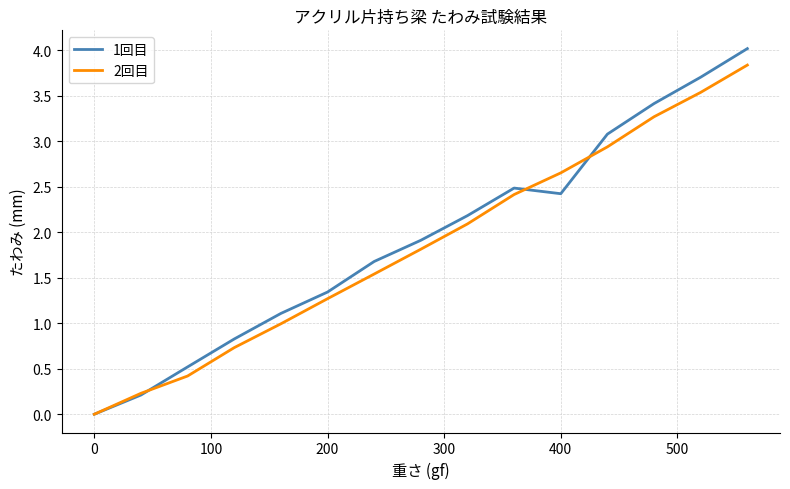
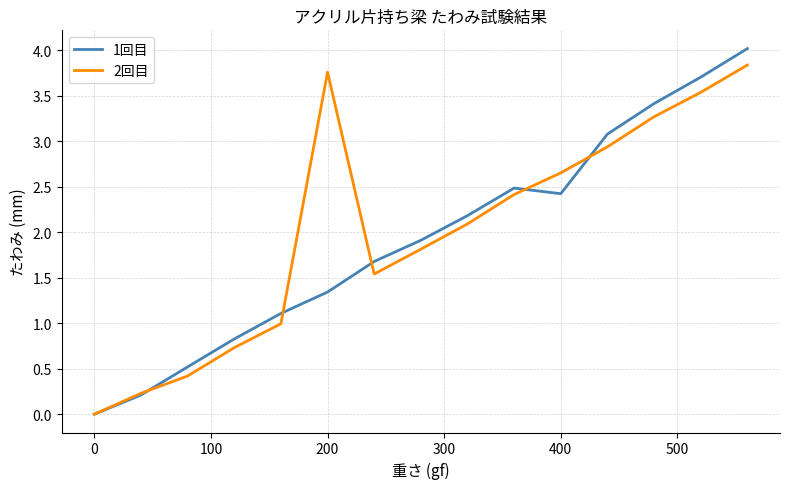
  {
    "1回目": {
      "200": 1.3,
      "400": 2.4
    },
    "2回目": {
-     "200": 1.3,
+     "200": 3.8,
      "400": 2.7
    }
  }
